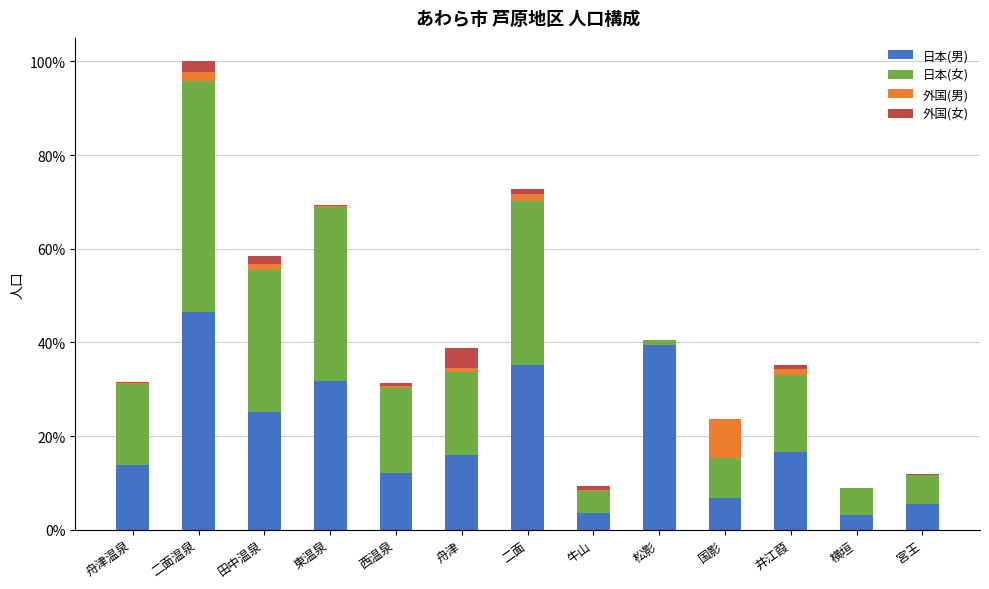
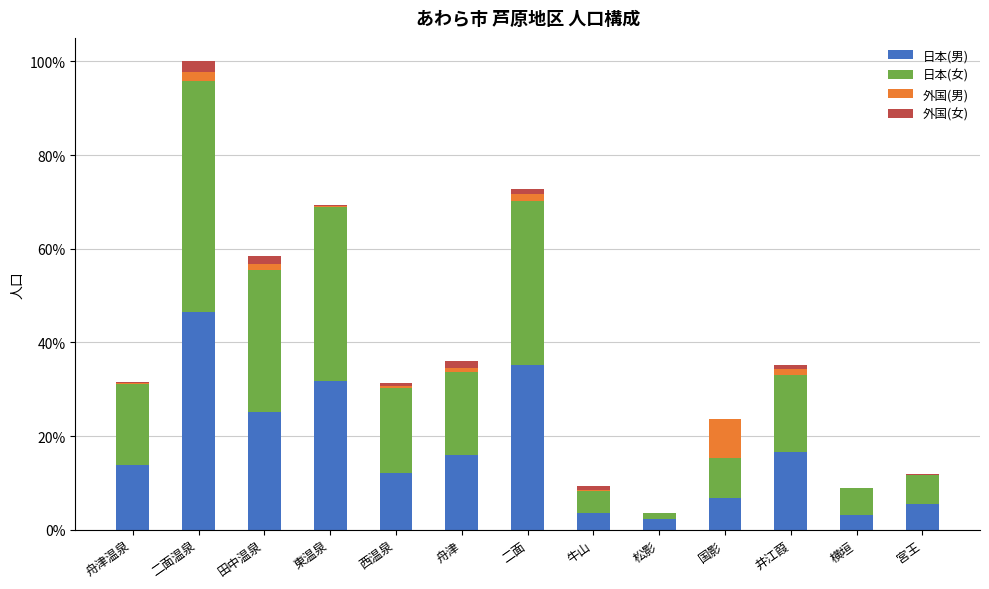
  {
    "日本(男)": {
      "舟津温泉": "14%",
      "二面温泉": "46%",
      "田中温泉": "25%",
      "東温泉": "32%",
      "西温泉": "12%",
      "舟津": "16%",
      "二面": "35%",
      "牛山": "4%",
-     "松影": "39%",
+     "松影": "2%",
      "国影": "7%",
      "井江葭": "17%",
      "横垣": "3%",
      "宮王": "5%"
    },
    "日本(女)": {
      "舟津温泉": "17%",
      "二面温泉": "49%",
      "田中温泉": "30%",
      "東温泉": "37%",
      "西温泉": "18%",
      "舟津": "18%",
      "二面": "35%",
      "牛山": "5%",
      "松影": "1%",
      "国影": "8%",
      "井江葭": "17%",
      "横垣": "6%",
      "宮王": "6%"
    },
    "外国(男)": {
      "二面温泉": "2%",
      "田中温泉": "1%",
      "舟津": "1%",
      "二面": "2%",
      "松影": "0%",
      "国影": "8%",
      "井江葭": "1%",
      "横垣": "0%",
      "宮王": "0%"
    },
    "外国(女)": {
      "二面温泉": "2%",
      "田中温泉": "2%",
      "西温泉": "1%",
-     "舟津": "4%",
+     "舟津": "1%",
      "二面": "1%",
      "牛山": "1%",
      "松影": "0%",
      "国影": "0%",
      "井江葭": "1%",
      "横垣": "0%"
    }
  }
